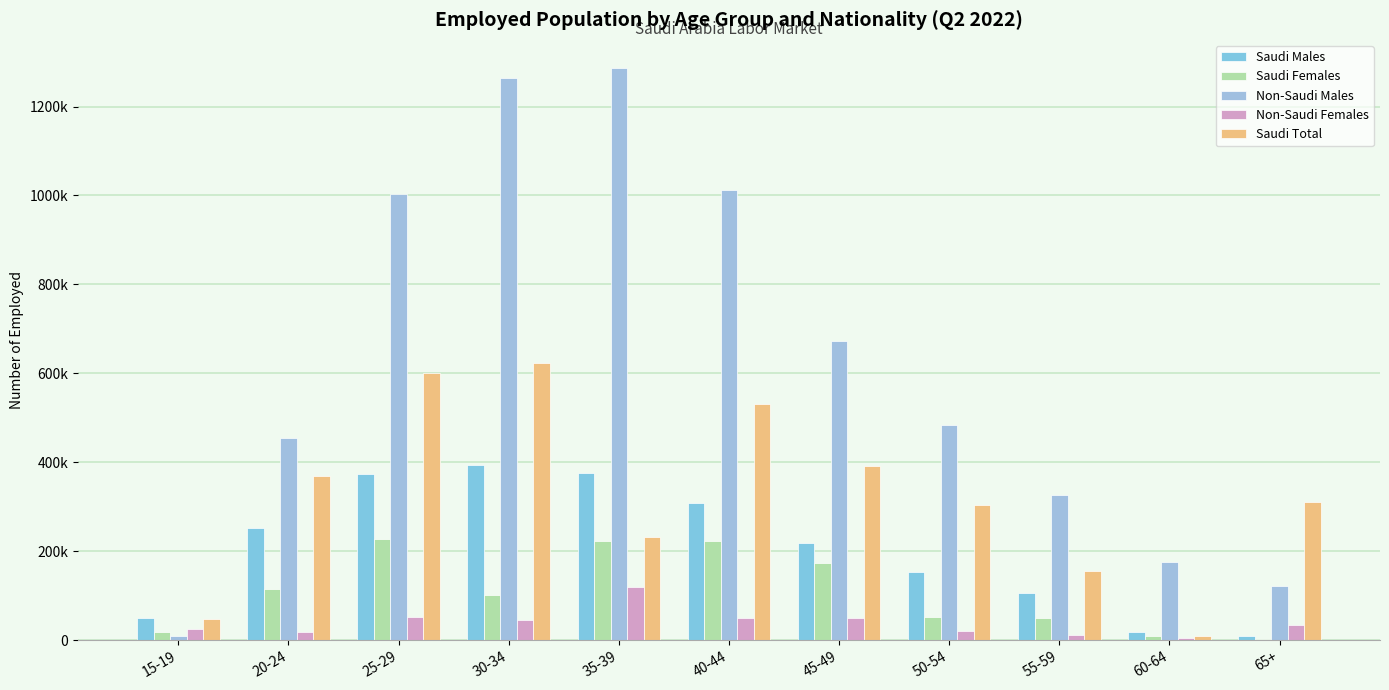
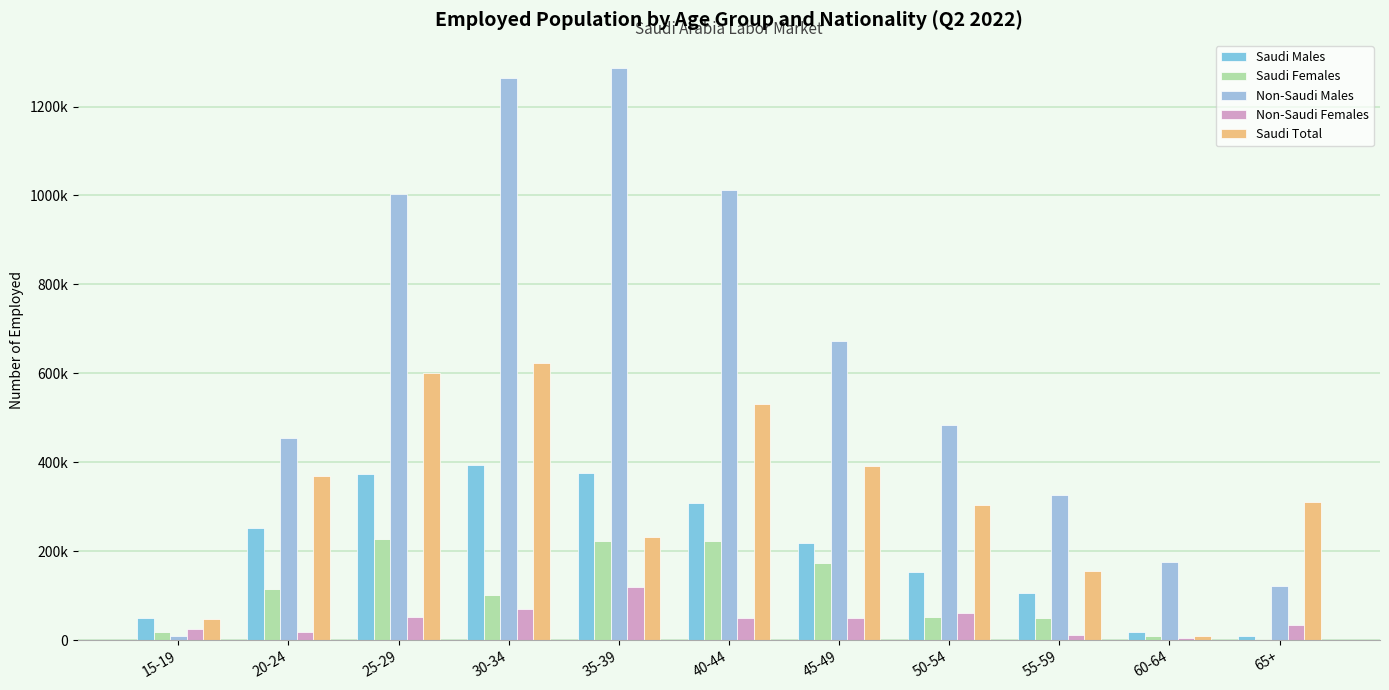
  {
    "Saudi Females": {
      "15-19": 20000,
      "20-24": 120000,
      "25-29": 230000,
      "30-34": 100000,
      "35-39": 220000,
      "40-44": 220000,
      "45-49": 170000,
      "50-54": 50000,
      "55-59": 50000,
      "60-64": 10000
    },
    "Non-Saudi Females": {
      "15-19": 30000,
      "20-24": 20000,
      "25-29": 50000,
-     "30-34": 50000,
+     "30-34": 70000,
      "35-39": 120000,
      "40-44": 50000,
      "45-49": 50000,
-     "50-54": 20000,
+     "50-54": 60000,
      "55-59": 10000,
      "60-64": 10000,
      "65+": 30000
    },
    "Saudi Total": {
      "15-19": 50000,
      "20-24": 370000,
      "25-29": 600000,
      "30-34": 620000,
      "35-39": 230000,
      "40-44": 530000,
      "45-49": 390000,
      "50-54": 300000,
      "55-59": 160000,
      "60-64": 10000,
      "65+": 310000
    }
  }
